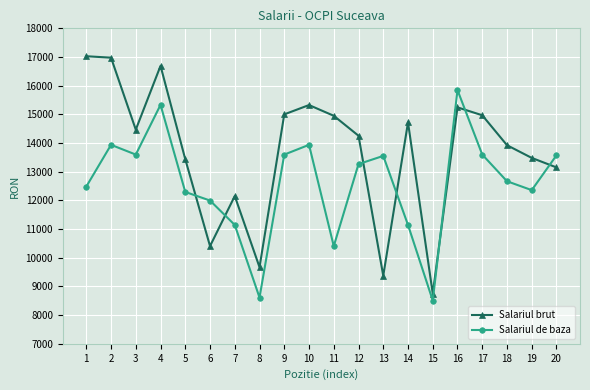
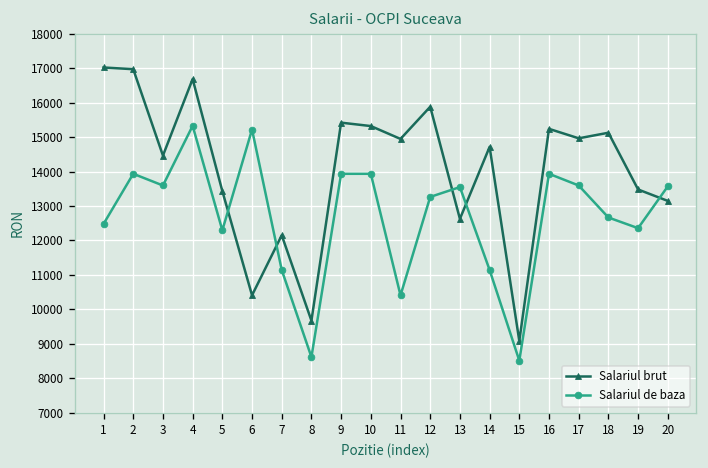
  {
    "Salariul brut": {
      "1": 17000,
      "2": 17000,
      "3": 14500,
      "4": 16700,
      "5": 13400,
      "6": 10400,
      "7": 12200,
      "8": 9700,
-     "9": 15000,
+     "9": 15400,
      "10": 15300,
      "11": 15000,
-     "12": 14300,
-     "13": 9400,
+     "12": 15900,
+     "13": 12600,
      "14": 14700,
-     "15": 8800,
+     "15": 9100,
      "16": 15200,
      "17": 15000,
-     "18": 13900,
+     "18": 15100,
      "19": 13500,
      "20": 13200
    },
    "Salariul de baza": {
      "1": 12500,
      "2": 13900,
      "3": 13600,
      "4": 15300,
      "5": 12300,
-     "6": 12000,
+     "6": 15200,
      "7": 11100,
      "8": 8600,
-     "9": 13600,
+     "9": 13900,
      "10": 13900,
      "11": 10400,
      "12": 13300,
      "13": 13600,
      "14": 11100,
      "15": 8500,
-     "16": 15800,
+     "16": 13900,
      "17": 13600,
      "18": 12700,
      "19": 12400,
      "20": 13600
    }
  }
